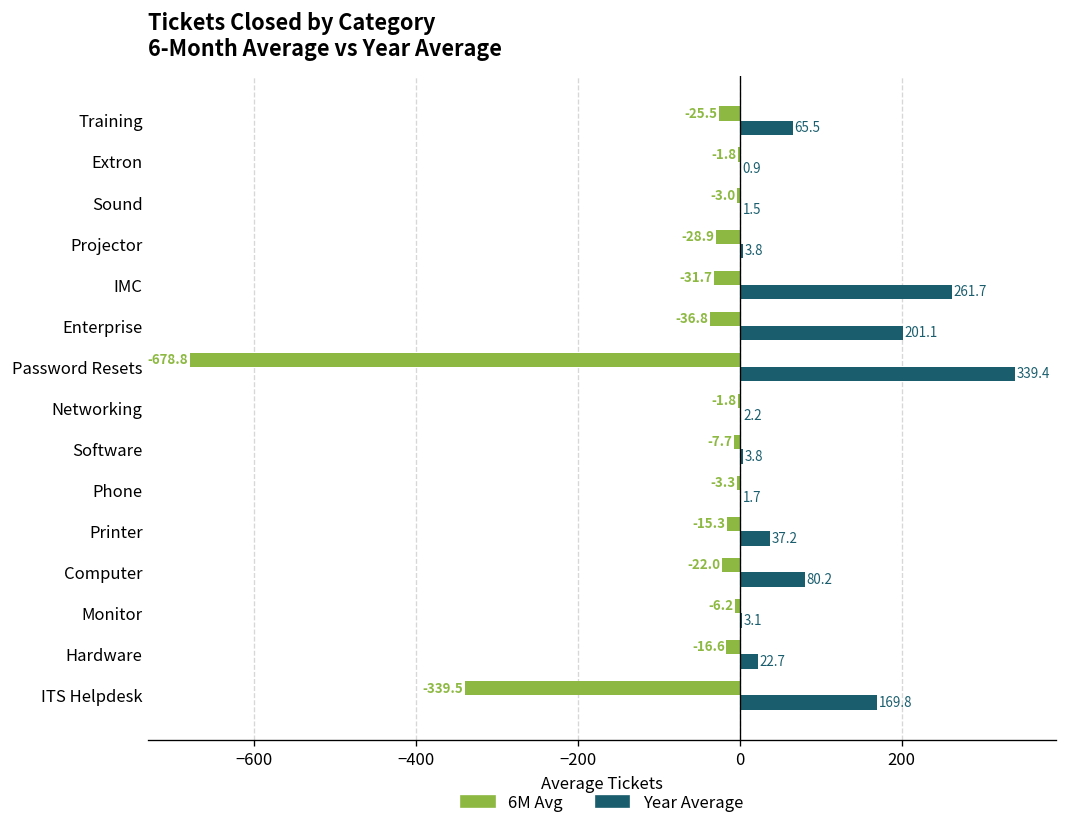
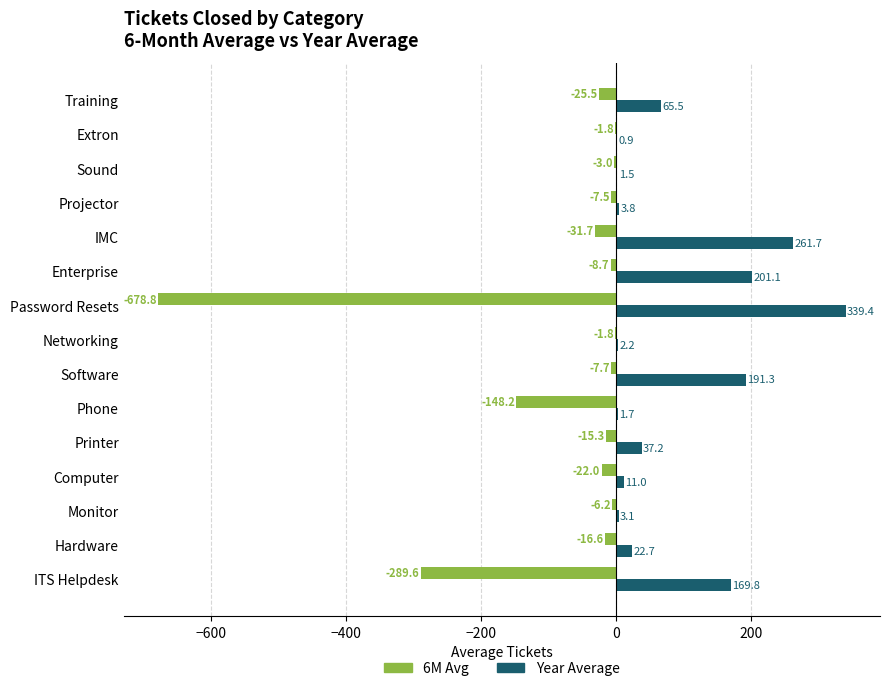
  {
    "6M Avg": {
      "Training": -25.5,
      "Extron": -1.8,
      "Sound": -3.0,
-     "Projector": -28.9,
+     "Projector": -7.5,
      "IMC": -31.7,
-     "Enterprise": -36.8,
+     "Enterprise": -8.7,
      "Password Resets": -678.8,
      "Networking": -1.8,
      "Software": -7.7,
-     "Phone": -3.3,
+     "Phone": -148.2,
      "Printer": -15.3,
      "Computer": -22.0,
      "Monitor": -6.2,
      "Hardware": -16.6,
-     "ITS Helpdesk": -339.5
+     "ITS Helpdesk": -289.6
    },
    "Year Average": {
      "Training": 65.5,
      "Extron": 0.9,
      "Sound": 1.5,
      "Projector": 3.8,
      "IMC": 261.7,
      "Enterprise": 201.1,
      "Password Resets": 339.4,
      "Networking": 2.2,
-     "Software": 3.8,
+     "Software": 191.3,
      "Phone": 1.7,
      "Printer": 37.2,
-     "Computer": 80.2,
+     "Computer": 11.0,
      "Monitor": 3.1,
      "Hardware": 22.7,
      "ITS Helpdesk": 169.8
    }
  }
